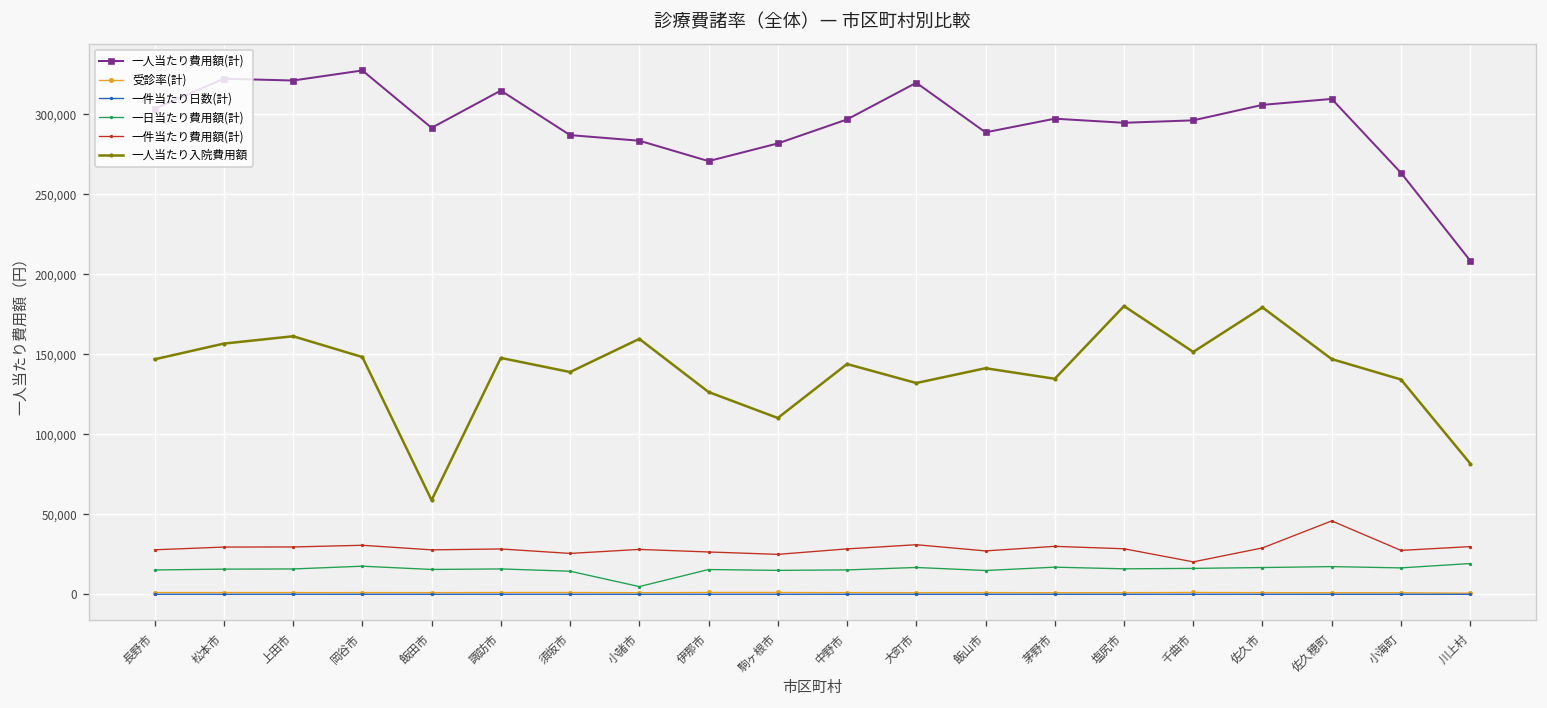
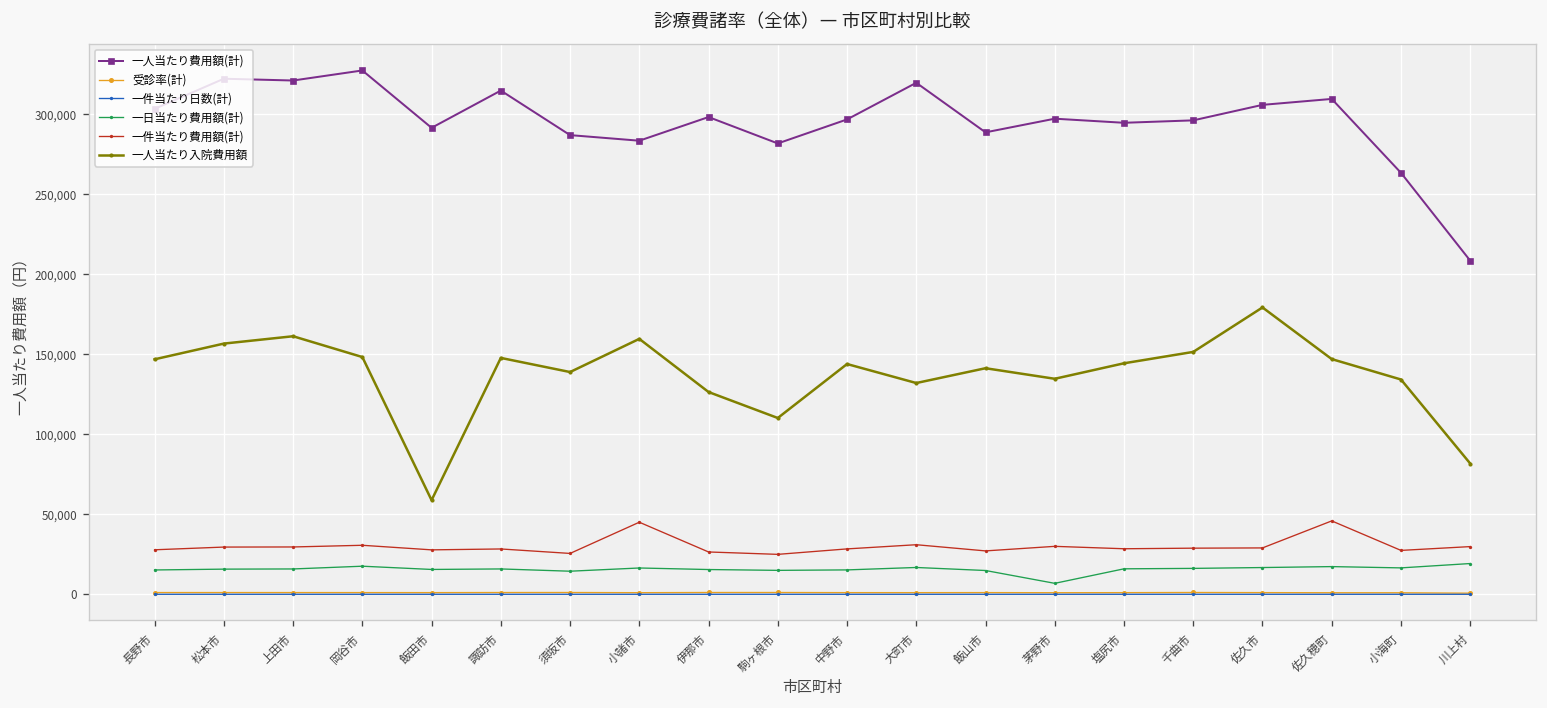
  {
    "一人当たり費用額(計)": {
      "上田市": "321,000",
      "岡谷市": "327,000",
      "飯田市": "292,000",
      "諏訪市": "315,000",
      "須坂市": "287,000",
      "小諸市": "284,000",
-     "伊那市": "271,000",
+     "伊那市": "298,000",
      "駒ヶ根市": "282,000",
      "中野市": "297,000",
      "大町市": "320,000",
      "飯山市": "289,000",
      "茅野市": "297,000",
      "塩尻市": "295,000",
      "千曲市": "296,000",
      "佐久市": "306,000",
      "佐久穂町": "310,000",
      "小海町": "263,000",
      "川上村": "209,000"
    },
    "一日当たり費用額(計)": {
      "長野市": "15,000",
      "松本市": "16,000",
      "上田市": "16,000",
      "岡谷市": "18,000",
      "飯田市": "16,000",
      "諏訪市": "16,000",
      "須坂市": "14,000",
-     "小諸市": "5,000",
+     "小諸市": "16,000",
      "伊那市": "15,000",
      "駒ヶ根市": "15,000",
      "中野市": "15,000",
      "大町市": "17,000",
      "飯山市": "15,000",
-     "茅野市": "17,000",
+     "茅野市": "7,000",
      "塩尻市": "16,000",
      "千曲市": "16,000",
      "佐久市": "17,000",
      "佐久穂町": "17,000",
      "小海町": "17,000",
      "川上村": "19,000"
    },
    "一件当たり費用額(計)": {
      "長野市": "28,000",
      "松本市": "30,000",
      "上田市": "30,000",
      "岡谷市": "31,000",
      "飯田市": "28,000",
      "諏訪市": "28,000",
      "須坂市": "26,000",
-     "小諸市": "28,000",
+     "小諸市": "45,000",
      "伊那市": "26,000",
      "駒ヶ根市": "25,000",
      "中野市": "28,000",
      "大町市": "31,000",
      "飯山市": "27,000",
      "茅野市": "30,000",
      "塩尻市": "28,000",
-     "千曲市": "20,000",
+     "千曲市": "29,000",
      "佐久市": "29,000",
      "佐久穂町": "46,000",
      "小海町": "27,000",
      "川上村": "30,000"
    },
    "一人当たり入院費用額": {
      "長野市": "147,000",
      "松本市": "157,000",
      "上田市": "161,000",
      "岡谷市": "148,000",
      "飯田市": "59,000",
      "諏訪市": "148,000",
      "須坂市": "139,000",
      "小諸市": "160,000",
      "伊那市": "126,000",
      "駒ヶ根市": "110,000",
      "中野市": "144,000",
      "大町市": "132,000",
      "飯山市": "141,000",
      "茅野市": "135,000",
-     "塩尻市": "180,000",
+     "塩尻市": "144,000",
      "千曲市": "152,000",
      "佐久市": "179,000",
      "佐久穂町": "147,000",
      "小海町": "134,000",
      "川上村": "82,000"
    }
  }
